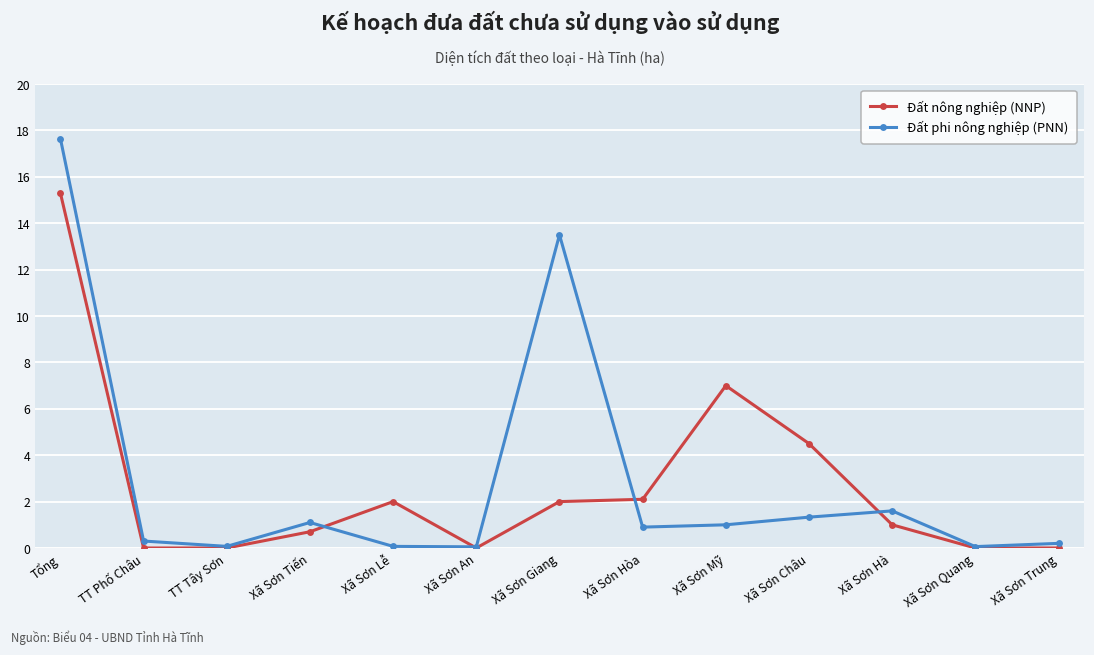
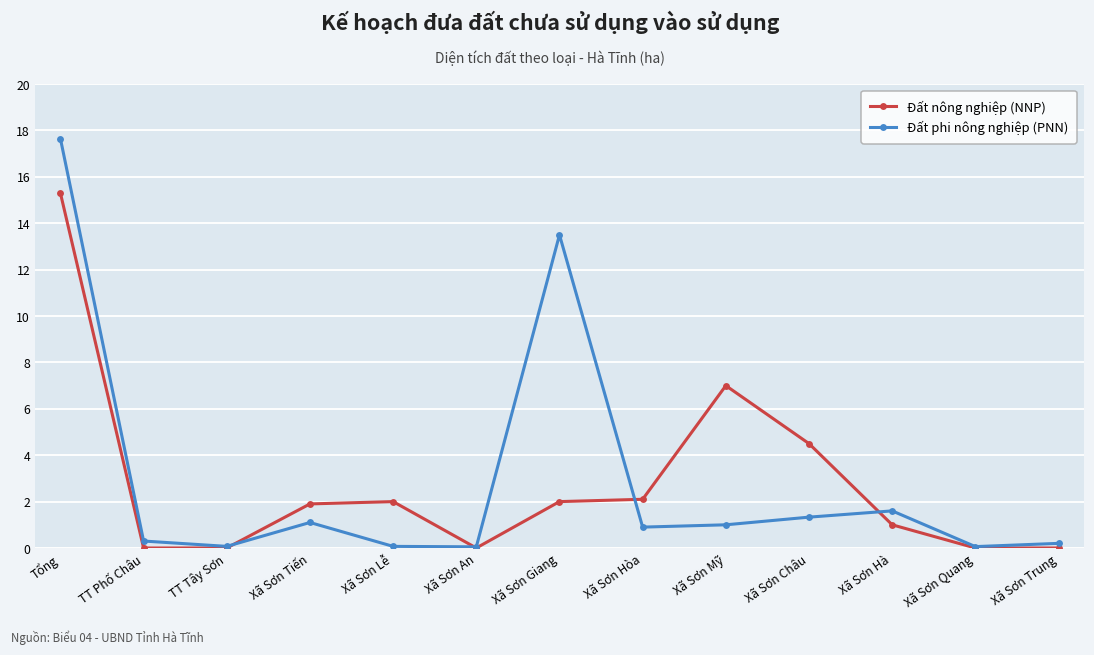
  {
    "Đất nông nghiệp (NNP)": {
      "Tổng": 15.3,
      "TT Phố Châu": 0.0,
-     "Xã Sơn Tiến": 0.7,
+     "Xã Sơn Tiến": 1.9,
      "Xã Sơn Lễ": 2.0,
      "Xã Sơn Giang": 2.0,
      "Xã Sơn Hòa": 2.1,
      "Xã Sơn Mỹ": 7.0,
      "Xã Sơn Châu": 4.5,
      "Xã Sơn Hà": 1.0,
      "Xã Sơn Trung": 0.0
    },
    "Đất phi nông nghiệp (PNN)": {
      "Tổng": 17.7,
      "TT Phố Châu": 0.3,
      "Xã Sơn Tiến": 1.1,
      "Xã Sơn Lễ": 0.1,
      "Xã Sơn Giang": 13.5,
      "Xã Sơn Hòa": 0.9,
      "Xã Sơn Mỹ": 1.0,
      "Xã Sơn Châu": 1.3,
      "Xã Sơn Hà": 1.6,
      "Xã Sơn Trung": 0.2
    }
  }
